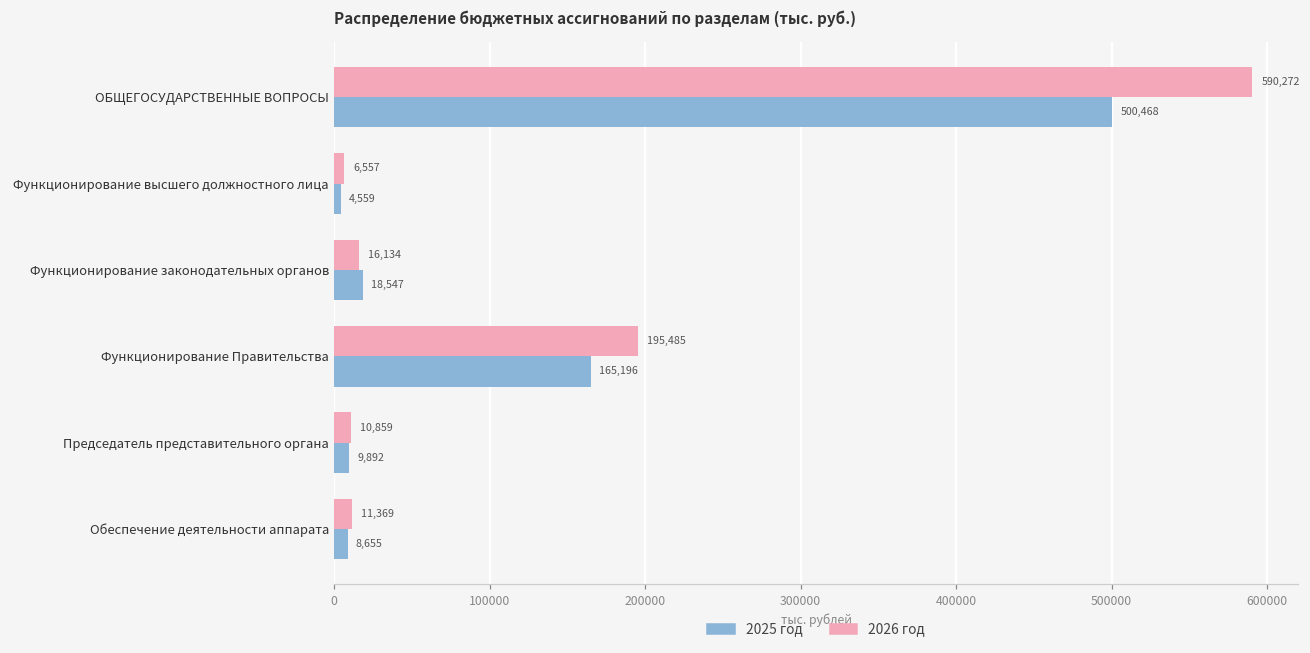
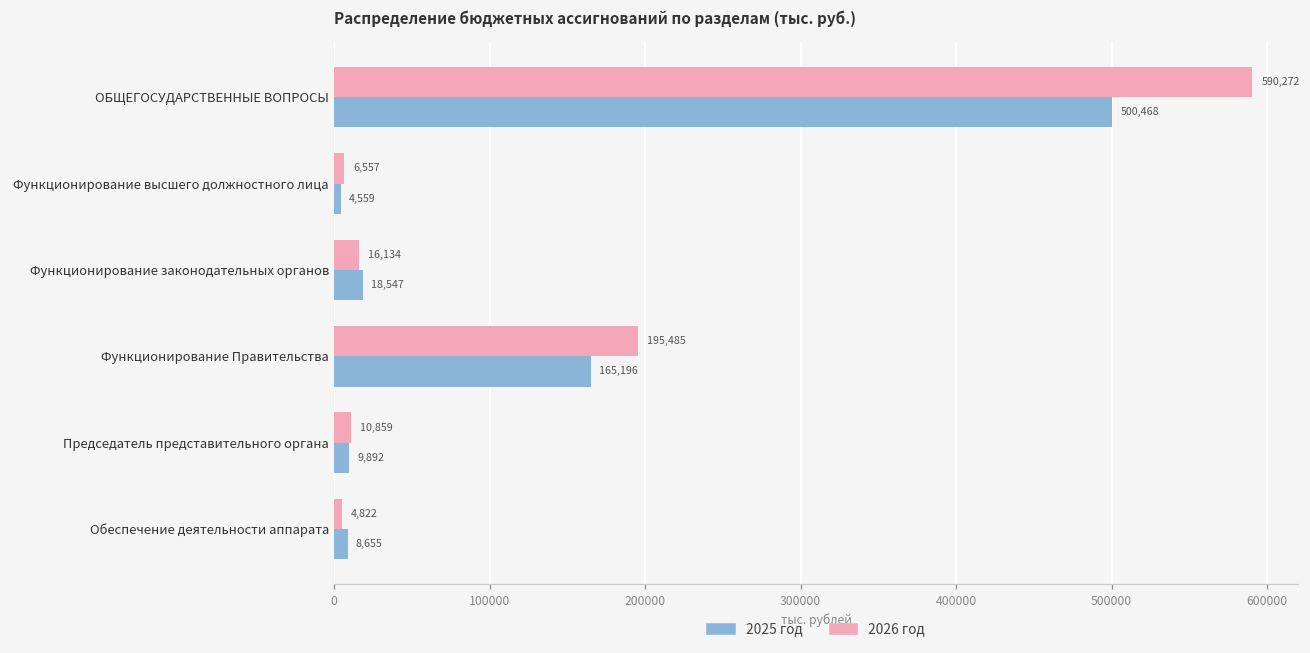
  {
    "2025 год": {
      "ОБЩЕГОСУДАРСТВЕННЫЕ ВОПРОСЫ": "500,468",
      "Функционирование высшего должностного лица": "4,559",
      "Функционирование законодательных органов": "18,547",
      "Функционирование Правительства": "165,196",
      "Председатель представительного органа": "9,892",
      "Обеспечение деятельности аппарата": "8,655"
    },
    "2026 год": {
      "ОБЩЕГОСУДАРСТВЕННЫЕ ВОПРОСЫ": "590,272",
      "Функционирование высшего должностного лица": "6,557",
      "Функционирование законодательных органов": "16,134",
      "Функционирование Правительства": "195,485",
      "Председатель представительного органа": "10,859",
-     "Обеспечение деятельности аппарата": "11,369"
+     "Обеспечение деятельности аппарата": "4,822"
    }
  }
